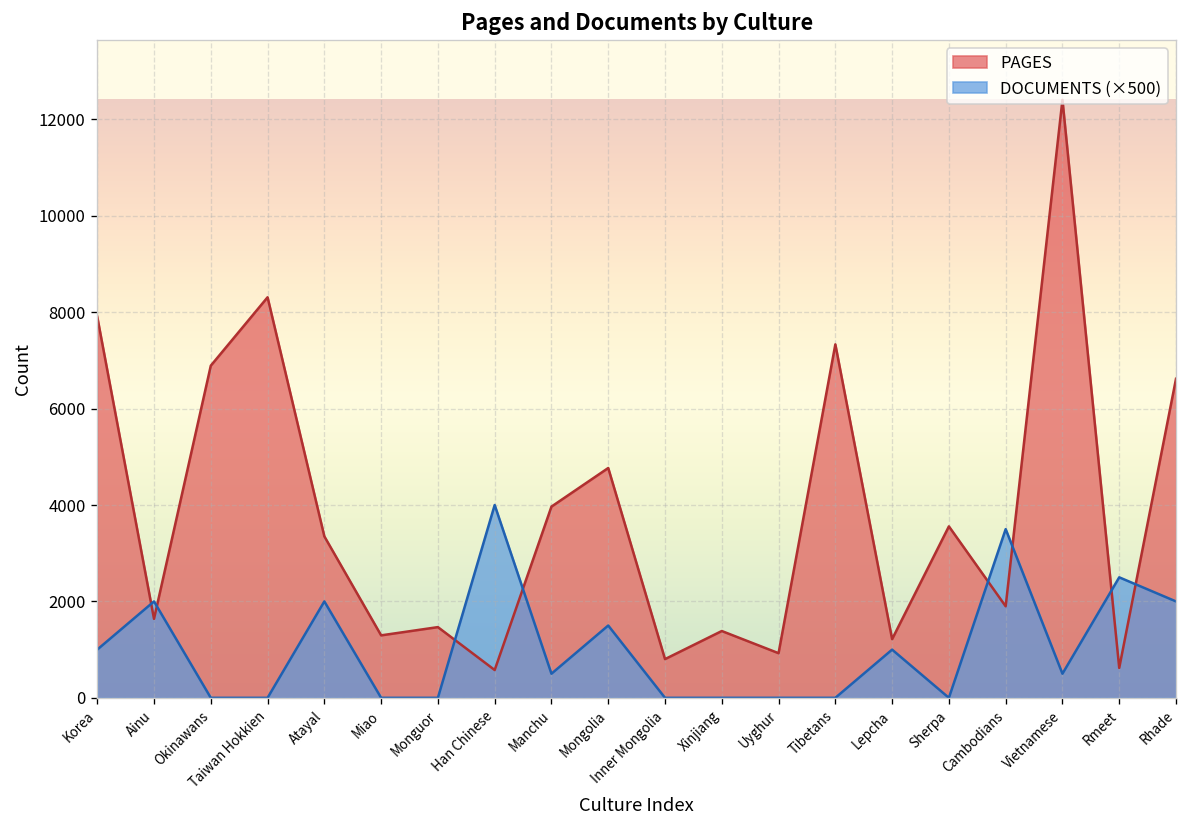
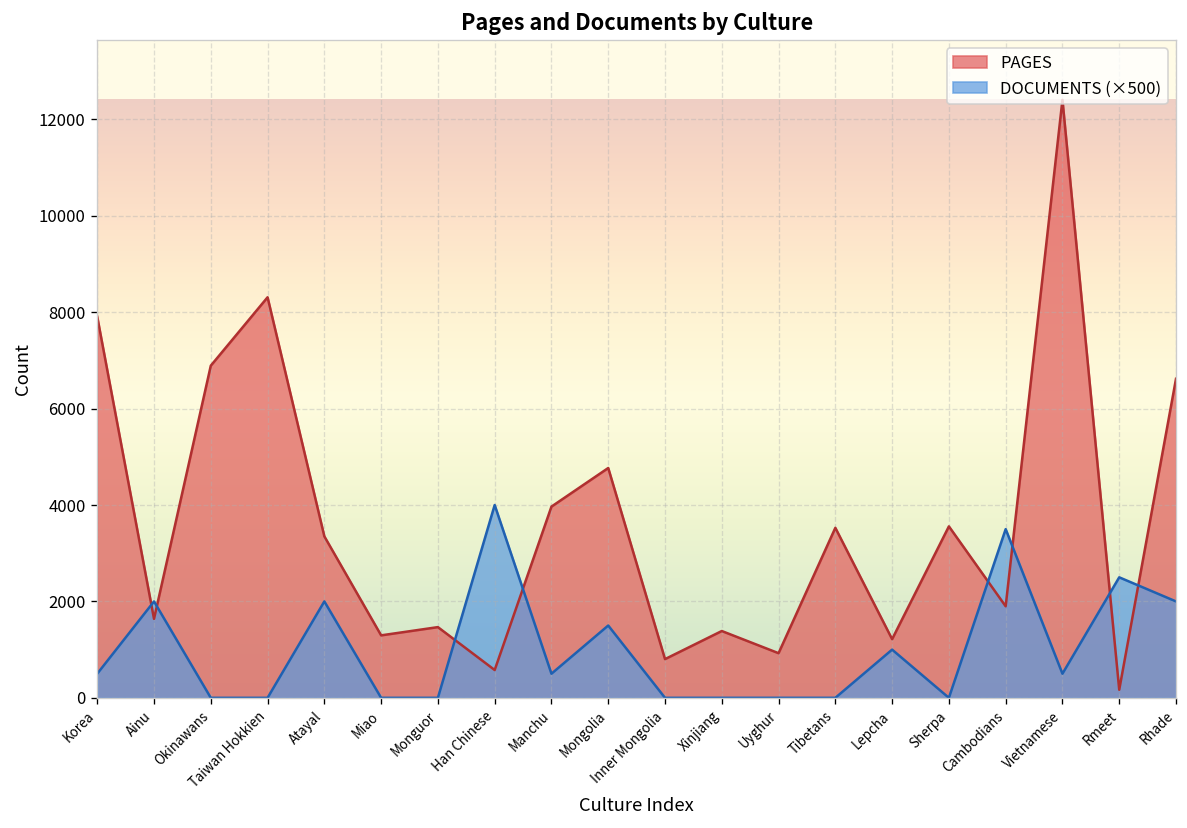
  {
    "PAGES": {
      "Korea": 7900,
      "Ainu": 1600,
      "Okinawans": 6900,
      "Taiwan Hokkien": 8300,
      "Atayal": 3400,
      "Miao": 1300,
      "Monguor": 1500,
      "Han Chinese": 600,
      "Manchu": 4000,
      "Mongolia": 4800,
      "Inner Mongolia": 800,
      "Xinjiang": 1400,
      "Uyghur": 900,
-     "Tibetans": 7300,
+     "Tibetans": 3500,
      "Lepcha": 1200,
      "Sherpa": 3600,
      "Cambodians": 1900,
-     "Rmeet": 600,
+     "Rmeet": 200,
      "Rhade": 6600
    },
    "DOCUMENTS (×500)": {
-     "Korea": 1000,
+     "Korea": 500,
      "Ainu": 2000,
      "Okinawans": 0,
      "Taiwan Hokkien": 0,
      "Atayal": 2000,
      "Miao": 0,
      "Monguor": 0,
      "Han Chinese": 4000,
      "Manchu": 500,
      "Mongolia": 1500,
      "Inner Mongolia": 0,
      "Xinjiang": 0,
      "Uyghur": 0,
      "Tibetans": 0,
      "Lepcha": 1000,
      "Sherpa": 0,
      "Cambodians": 3500,
      "Vietnamese": 500,
      "Rmeet": 2500,
      "Rhade": 2000
    }
  }
